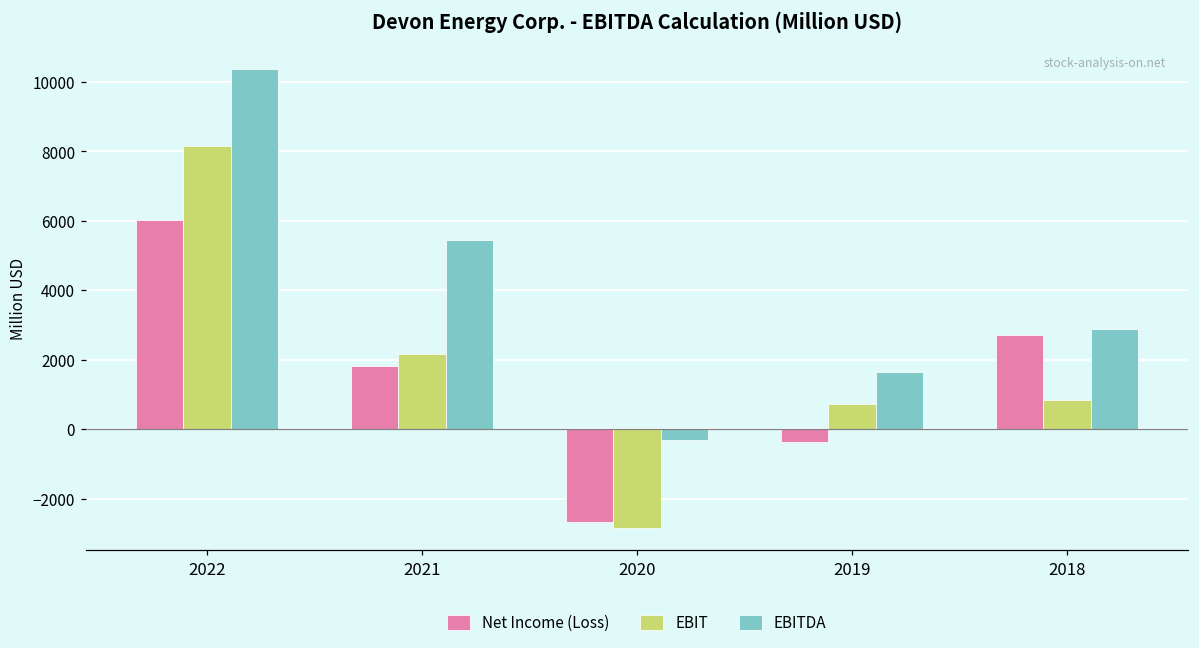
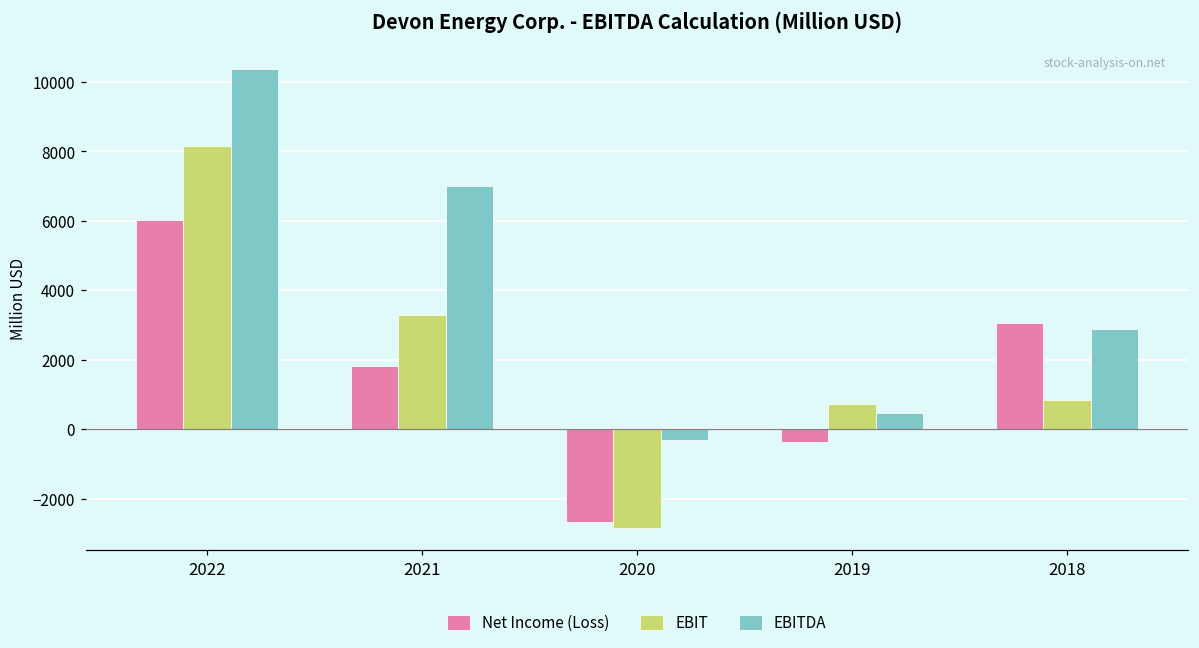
  {
    "Net Income (Loss)": {
      "2022": 6000,
      "2021": 1800,
      "2020": -2700,
      "2019": -400,
-     "2018": 2700
+     "2018": 3100
    },
    "EBIT": {
      "2022": 8100,
-     "2021": 2200,
+     "2021": 3300,
      "2020": -2800,
      "2019": 700,
      "2018": 800
    },
    "EBITDA": {
      "2022": 10400,
-     "2021": 5400,
+     "2021": 7000,
      "2020": -300,
-     "2019": 1600,
+     "2019": 500,
      "2018": 2900
    }
  }
